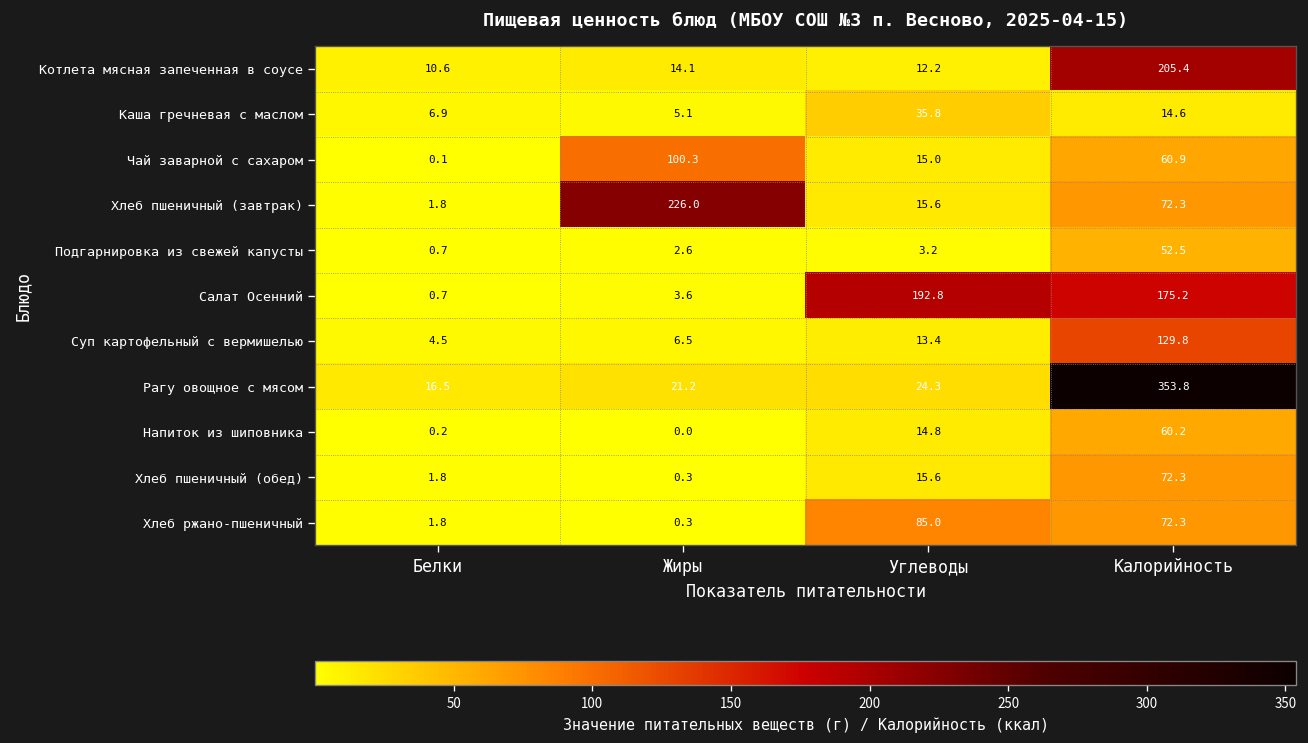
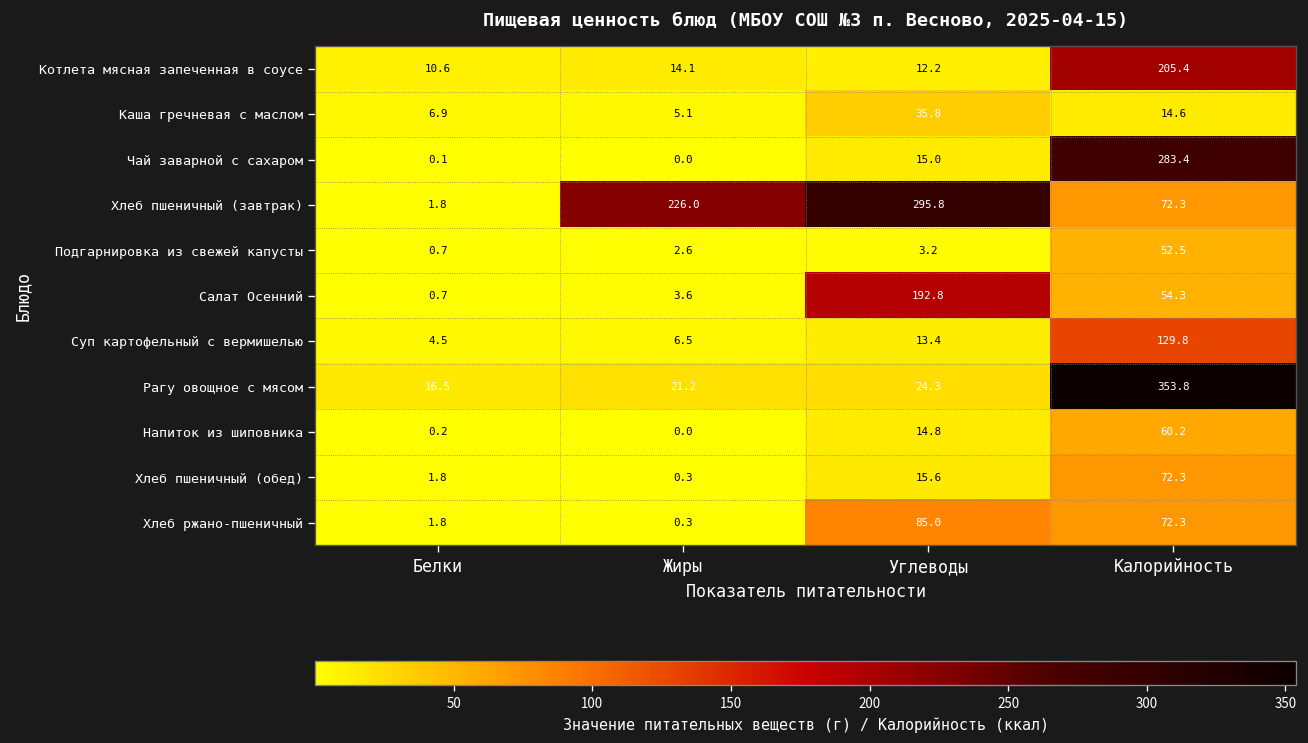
  {
    "Котлета мясная запеченная в соусе": {
      "Белки": 10.6,
      "Жиры": 14.1,
      "Углеводы": 12.2,
      "Калорийность": 205.4
    },
    "Каша гречневая с маслом": {
      "Белки": 6.9,
      "Жиры": 5.1,
      "Углеводы": 35.8,
      "Калорийность": 14.6
    },
    "Чай заварной с сахаром": {
      "Белки": 0.1,
-     "Жиры": 100.3,
+     "Жиры": 0.0,
      "Углеводы": 15.0,
-     "Калорийность": 60.9
+     "Калорийность": 283.4
    },
    "Хлеб пшеничный (завтрак)": {
      "Белки": 1.8,
      "Жиры": 226.0,
-     "Углеводы": 15.6,
+     "Углеводы": 295.8,
      "Калорийность": 72.3
    },
    "Подгарнировка из свежей капусты": {
      "Белки": 0.7,
      "Жиры": 2.6,
      "Углеводы": 3.2,
      "Калорийность": 52.5
    },
    "Салат Осенний": {
      "Белки": 0.7,
      "Жиры": 3.6,
      "Углеводы": 192.8,
-     "Калорийность": 175.2
+     "Калорийность": 54.3
    },
    "Суп картофельный с вермишелью": {
      "Белки": 4.5,
      "Жиры": 6.5,
      "Углеводы": 13.4,
      "Калорийность": 129.8
    },
    "Рагу овощное с мясом": {
      "Белки": 16.5,
      "Жиры": 21.2,
      "Углеводы": 24.3,
      "Калорийность": 353.8
    },
    "Напиток из шиповника": {
      "Белки": 0.2,
      "Жиры": 0.0,
      "Углеводы": 14.8,
      "Калорийность": 60.2
    },
    "Хлеб пшеничный (обед)": {
      "Белки": 1.8,
      "Жиры": 0.3,
      "Углеводы": 15.6,
      "Калорийность": 72.3
    },
    "Хлеб ржано-пшеничный": {
      "Белки": 1.8,
      "Жиры": 0.3,
      "Углеводы": 85.0,
      "Калорийность": 72.3
    }
  }
